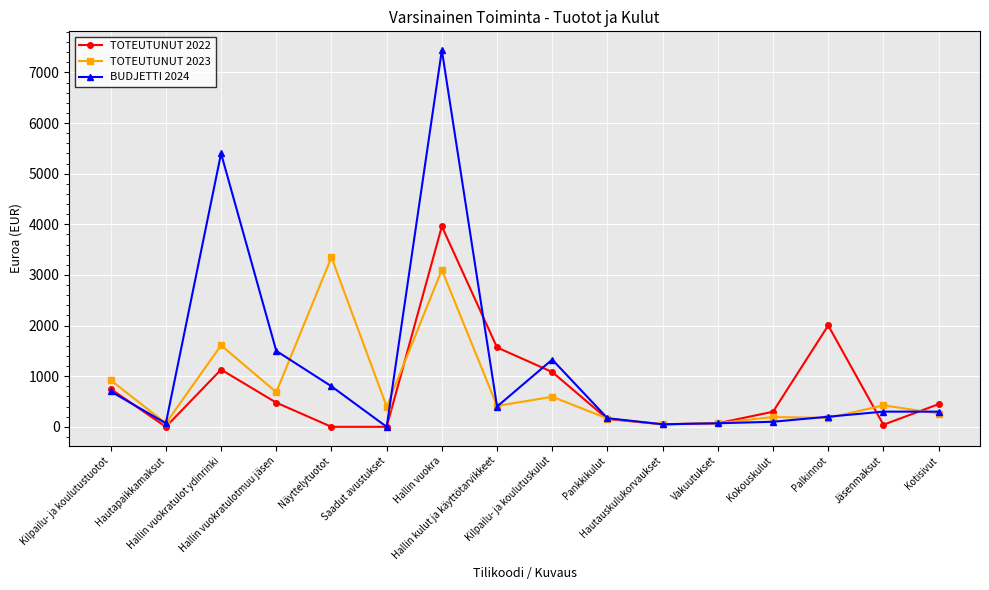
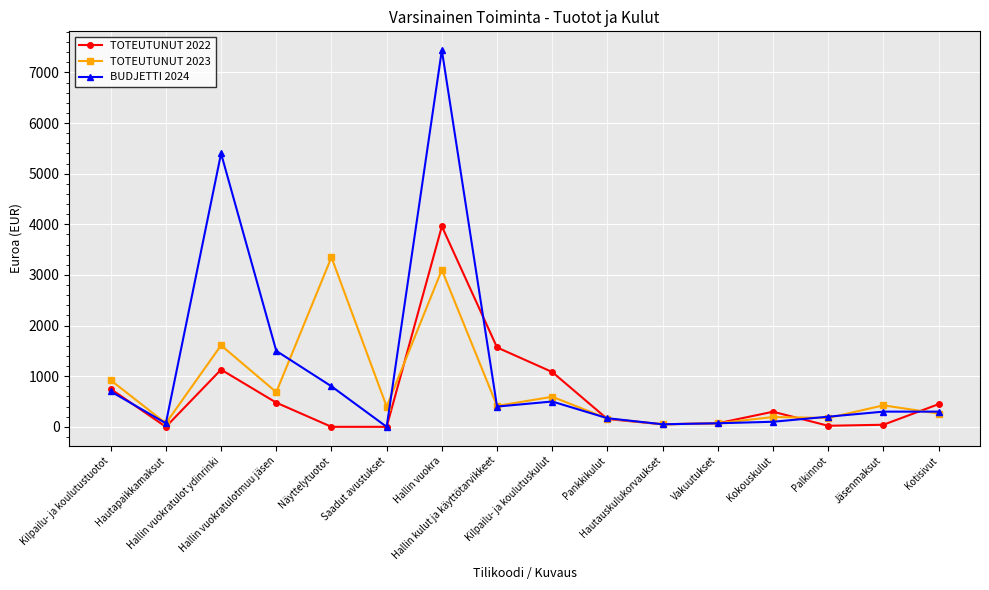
  {
    "TOTEUTUNUT 2022": {
      "Hautapaikkamaksut": 0,
      "Hallin vuokratulot ydinrinki": 1100,
      "Hallin vuokratulotmuu jäsen": 500,
      "Näyttelytuotot": 0,
      "Hallin vuokra": 4000,
      "Hallin kulut ja käyttötarvikkeet": 1600,
      "Kilpailu- ja koulutuskulut": 1100,
      "Kokouskulut": 300,
-     "Palkinnot": 2000,
+     "Palkinnot": 0,
      "Jäsenmaksut": 0,
      "Kotisivut": 400
    },
    "TOTEUTUNUT 2023": {
      "Kilpailu- ja koulutustuotot": 900,
      "Hallin vuokratulot ydinrinki": 1600,
      "Hallin vuokratulotmuu jäsen": 700,
      "Näyttelytuotot": 3300,
      "Saadut avustukset": 400,
      "Hallin vuokra": 3100,
      "Kilpailu- ja koulutuskulut": 600,
      "Kokouskulut": 200,
      "Jäsenmaksut": 400
    },
    "BUDJETTI 2024": {
      "Hallin vuokratulot ydinrinki": 5400,
      "Hallin vuokratulotmuu jäsen": 1500,
      "Näyttelytuotot": 800,
      "Hallin vuokra": 7400,
-     "Kilpailu- ja koulutuskulut": 1300,
+     "Kilpailu- ja koulutuskulut": 500,
      "Kokouskulut": 100,
      "Jäsenmaksut": 300
    }
  }
